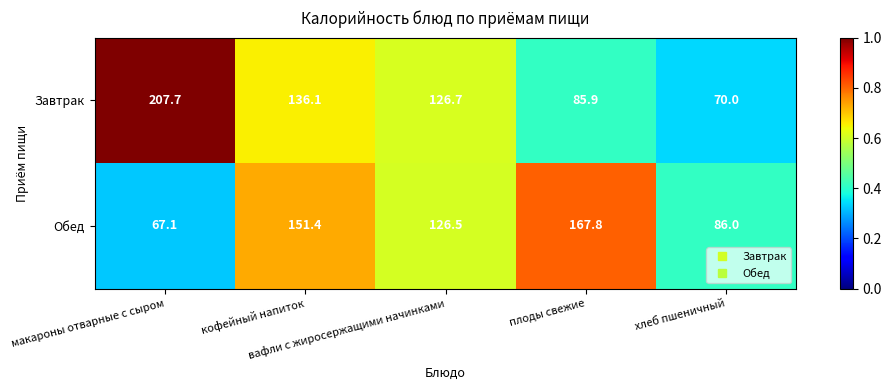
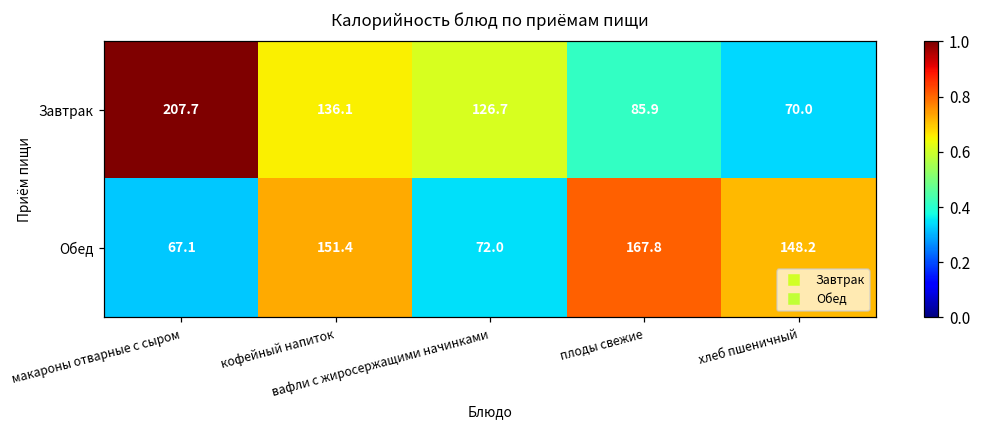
  {
    "Завтрак": {
      "макароны отварные с сыром": 207.7,
      "кофейный напиток": 136.1,
      "вафли с жиросержащими начинками": 126.7,
      "плоды свежие": 85.9,
      "хлеб пшеничный": 70.0
    },
    "Обед": {
      "макароны отварные с сыром": 67.1,
      "кофейный напиток": 151.4,
-     "вафли с жиросержащими начинками": 126.5,
+     "вафли с жиросержащими начинками": 72.0,
      "плоды свежие": 167.8,
-     "хлеб пшеничный": 86.0
+     "хлеб пшеничный": 148.2
    }
  }
